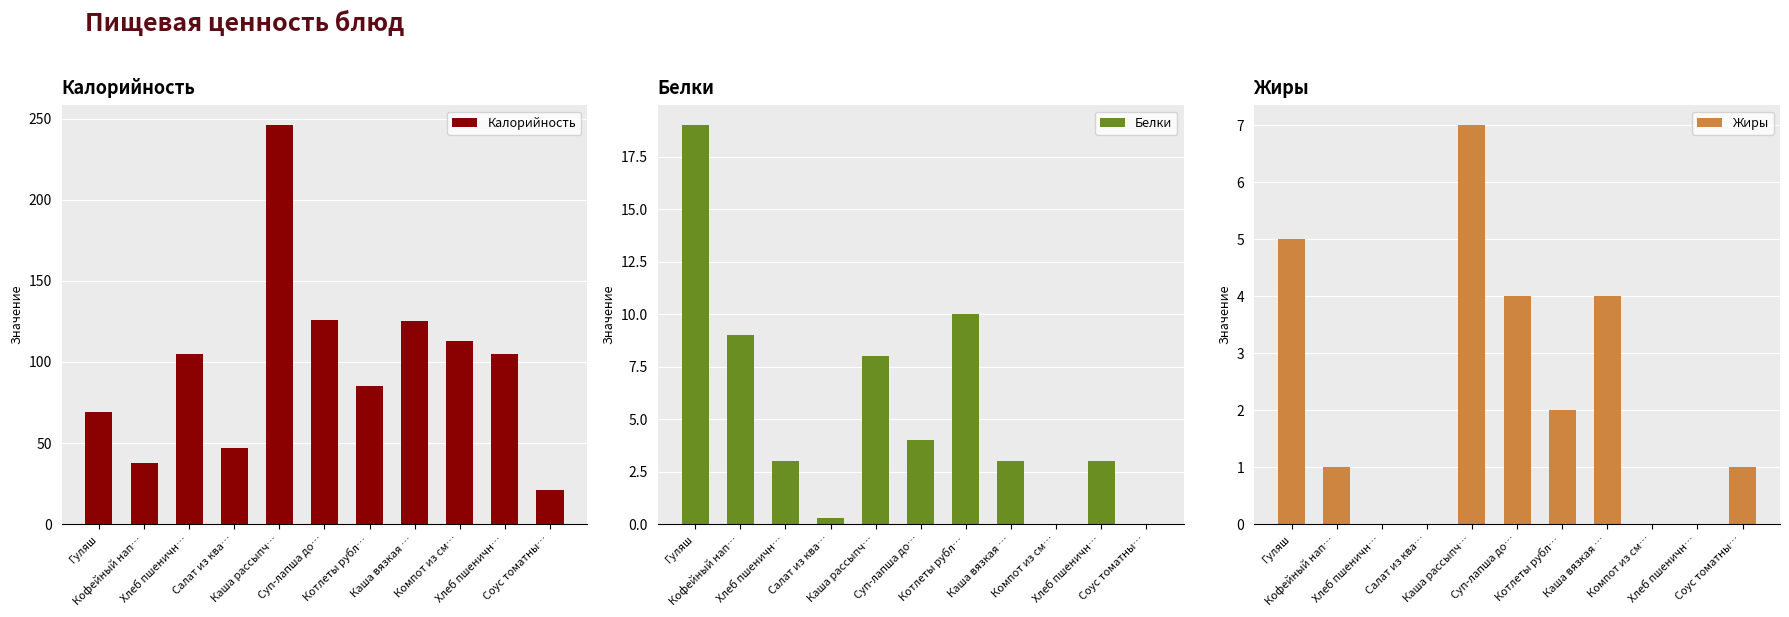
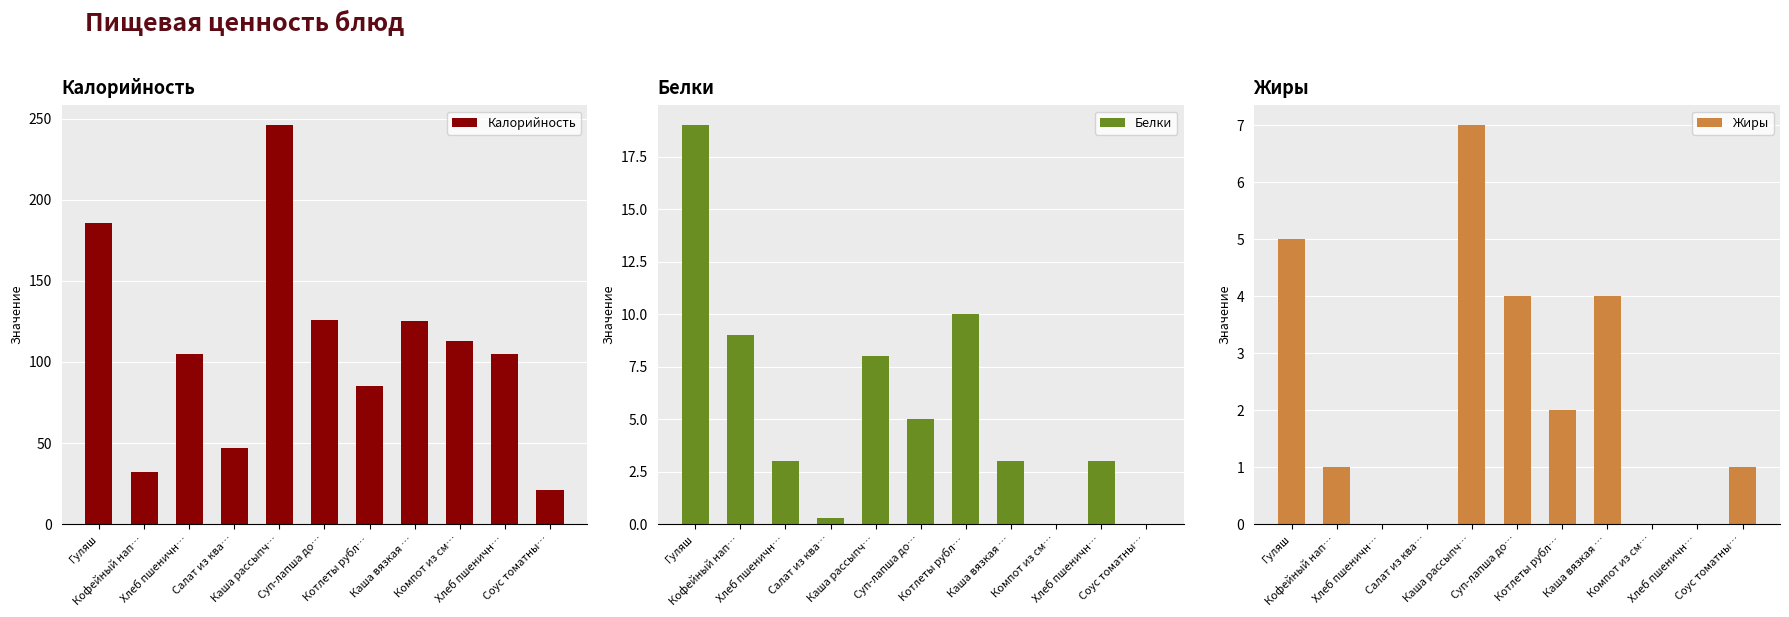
  {
    "Калорийность": {
-     "Гуляш": 69,
-     "Кофейный нап…": 38,
+     "Гуляш": 186,
+     "Кофейный нап…": 32,
      "Салат из ква…": 47,
      "Каша рассыпч…": 246,
      "Суп-лапша до…": 126,
      "Котлеты рубл…": 85,
      "Каша вязкая …": 125,
      "Компот из см…": 113,
      "Соус томатны…": 21
    },
    "Белки": {
      "Гуляш": 19,
      "Кофейный нап…": 9,
      "Салат из ква…": 0.3,
      "Каша рассыпч…": 8,
-     "Суп-лапша до…": 4,
+     "Суп-лапша до…": 5,
      "Котлеты рубл…": 10,
      "Каша вязкая …": 3,
      "Компот из см…": 0,
      "Соус томатны…": 0
    },
    "Жиры": {
      "Гуляш": 5.0,
      "Кофейный нап…": 1.0,
      "Салат из ква…": 0.0,
      "Каша рассыпч…": 7.0,
      "Суп-лапша до…": 4.0,
      "Котлеты рубл…": 2.0,
      "Каша вязкая …": 4.0,
      "Компот из см…": 0.0,
      "Соус томатны…": 1.0
    }
  }
